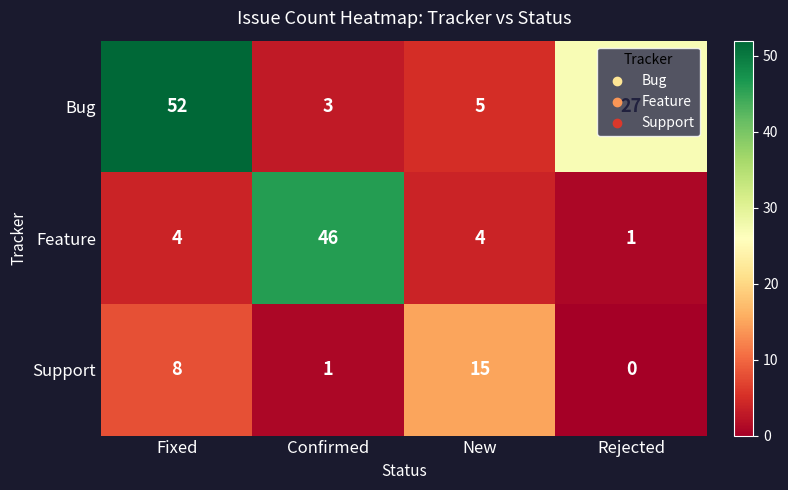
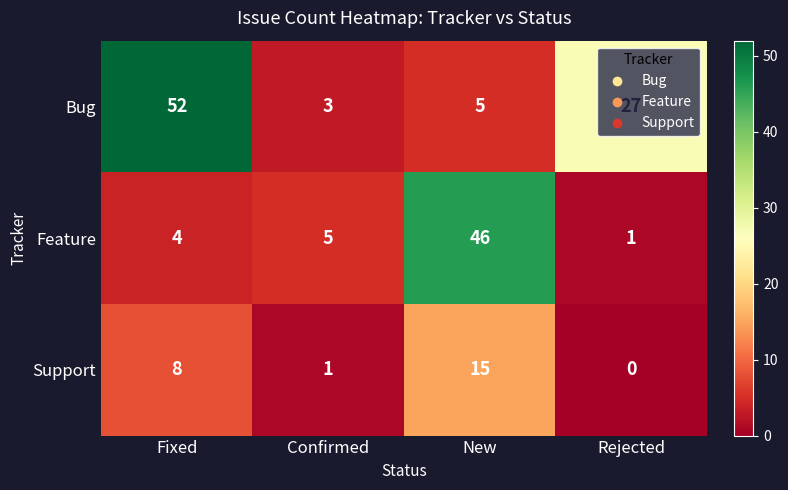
  {
    "Bug": {
      "Fixed": 52,
      "Confirmed": 3,
      "New": 5
    },
    "Feature": {
      "Fixed": 4,
-     "Confirmed": 46,
-     "New": 4,
+     "Confirmed": 5,
+     "New": 46,
      "Rejected": 1
    },
    "Support": {
      "Fixed": 8,
      "Confirmed": 1,
      "New": 15,
      "Rejected": 0
    }
  }
